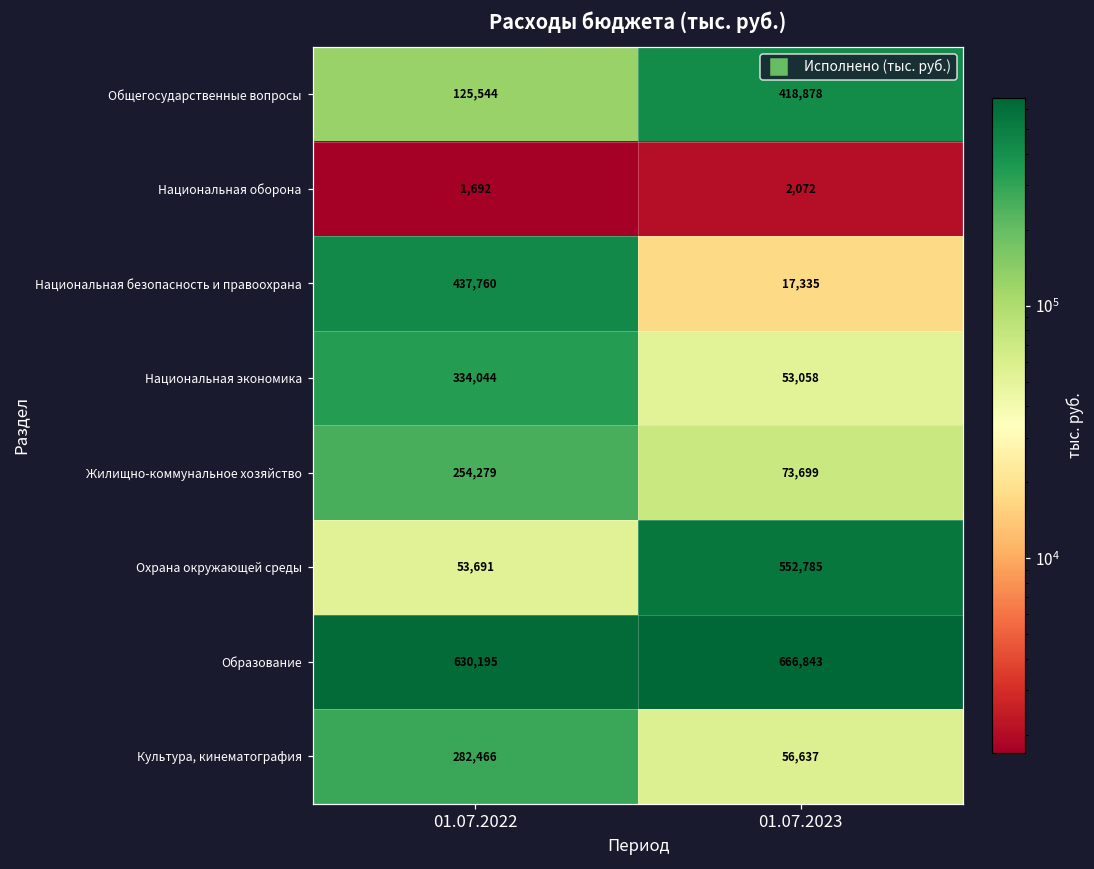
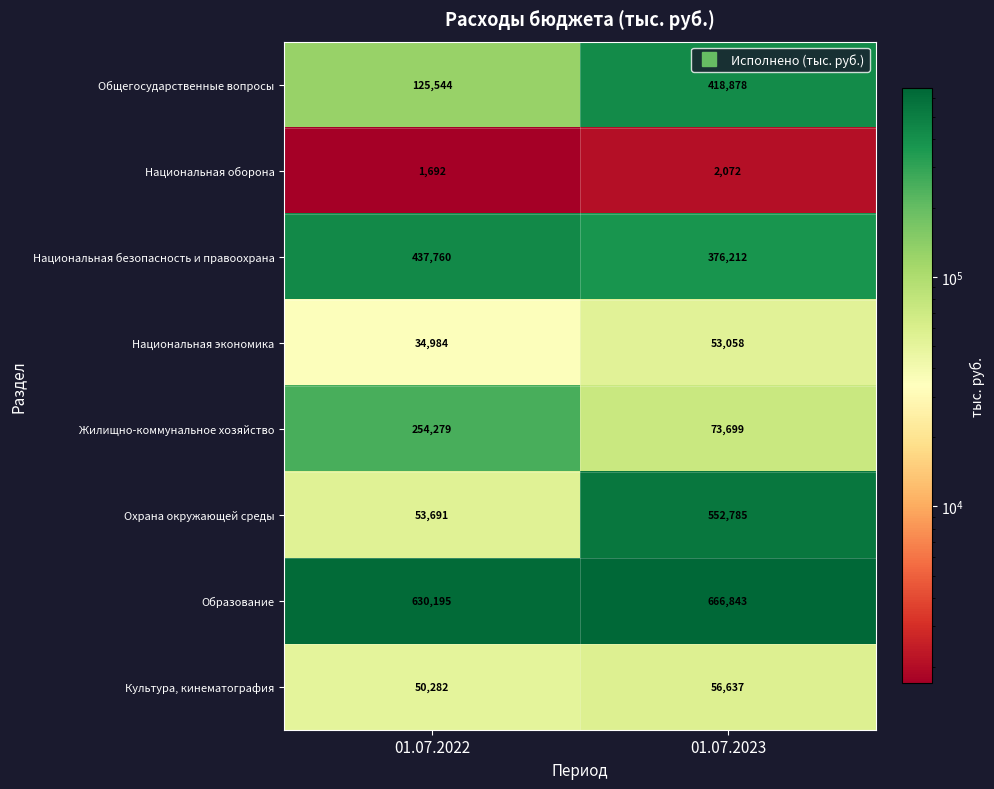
  {
    "Общегосударственные вопросы": {
      "01.07.2022": "125,544",
      "01.07.2023": "418,878"
    },
    "Национальная оборона": {
      "01.07.2022": "1,692",
      "01.07.2023": "2,072"
    },
    "Национальная безопасность и правоохрана": {
      "01.07.2022": "437,760",
-     "01.07.2023": "17,335"
+     "01.07.2023": "376,212"
    },
    "Национальная экономика": {
-     "01.07.2022": "334,044",
+     "01.07.2022": "34,984",
      "01.07.2023": "53,058"
    },
    "Жилищно-коммунальное хозяйство": {
      "01.07.2022": "254,279",
      "01.07.2023": "73,699"
    },
    "Охрана окружающей среды": {
      "01.07.2022": "53,691",
      "01.07.2023": "552,785"
    },
    "Образование": {
      "01.07.2022": "630,195",
      "01.07.2023": "666,843"
    },
    "Культура, кинематография": {
-     "01.07.2022": "282,466",
+     "01.07.2022": "50,282",
      "01.07.2023": "56,637"
    }
  }
